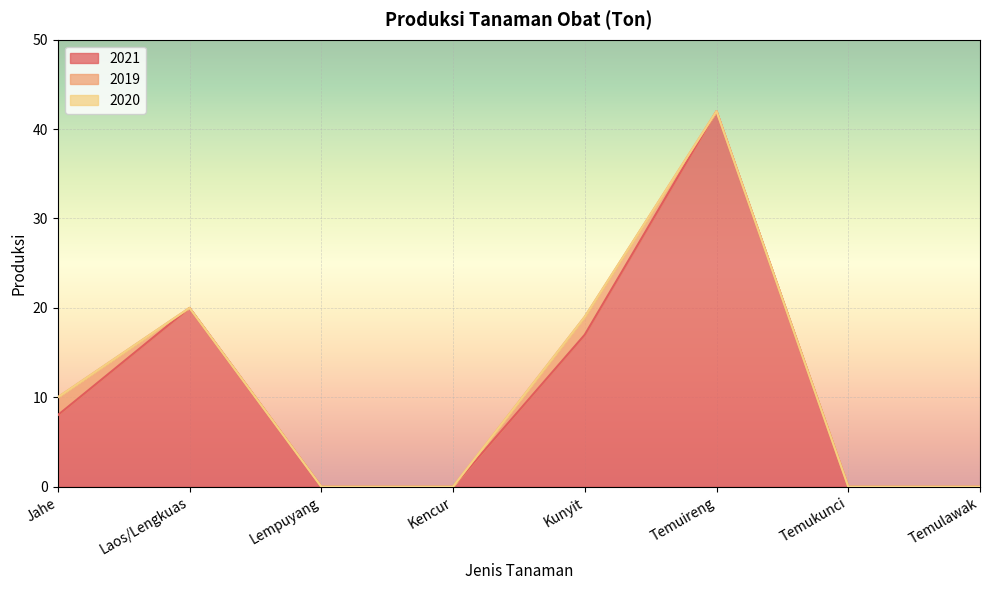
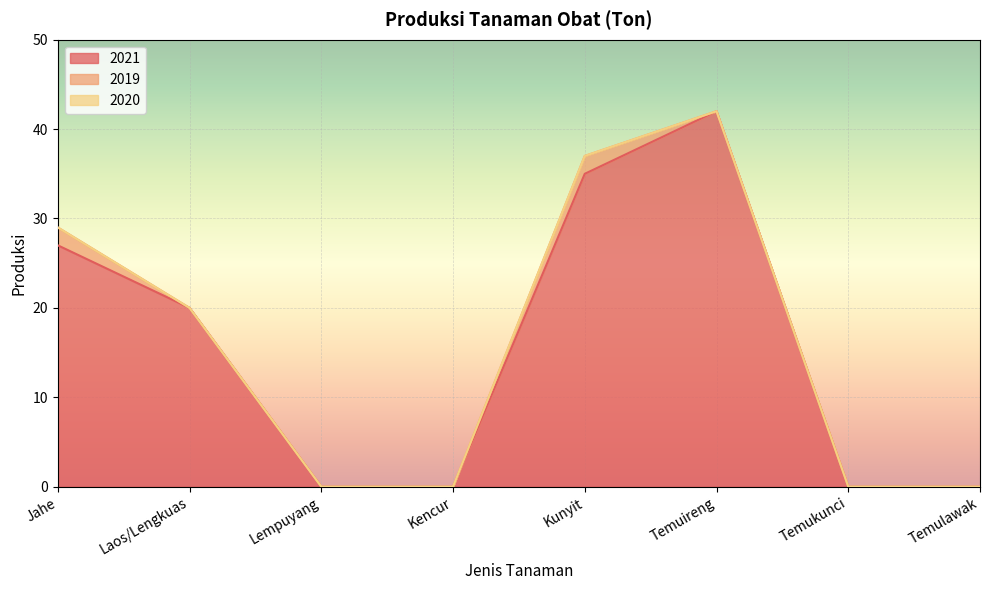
  {
    "2021": {
-     "Jahe": 8,
-     "Kunyit": 17
+     "Jahe": 27,
+     "Kunyit": 35
    }
  }
